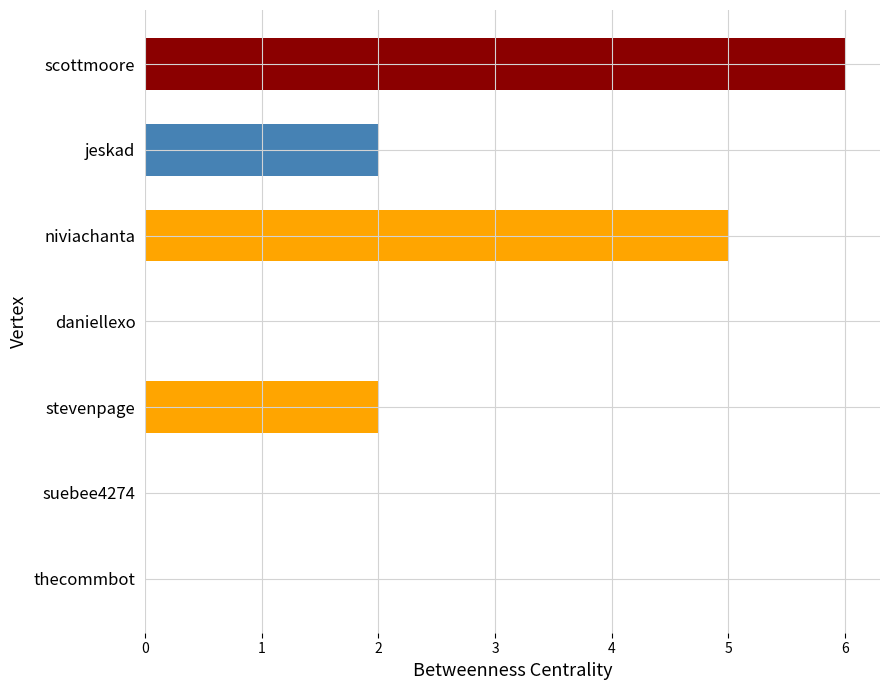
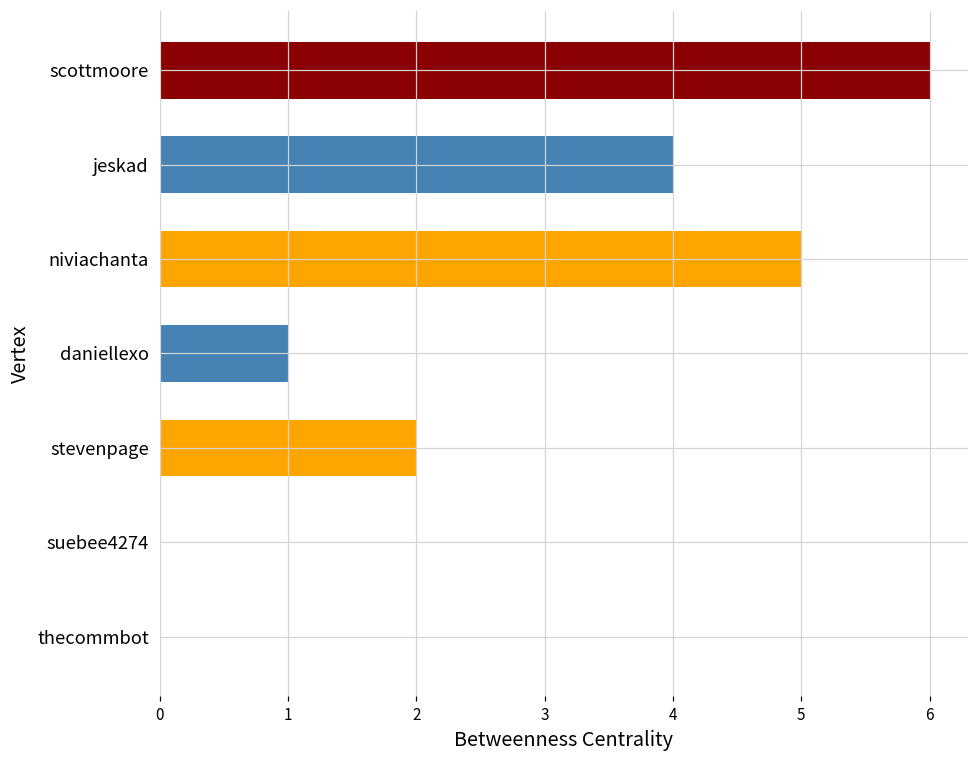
  {
    "scottmoore": 6,
-   "jeskad": 2,
+   "jeskad": 4,
    "niviachanta": 5,
-   "daniellexo": 0,
+   "daniellexo": 1,
    "stevenpage": 2,
    "suebee4274": 0,
    "thecommbot": 0
  }
